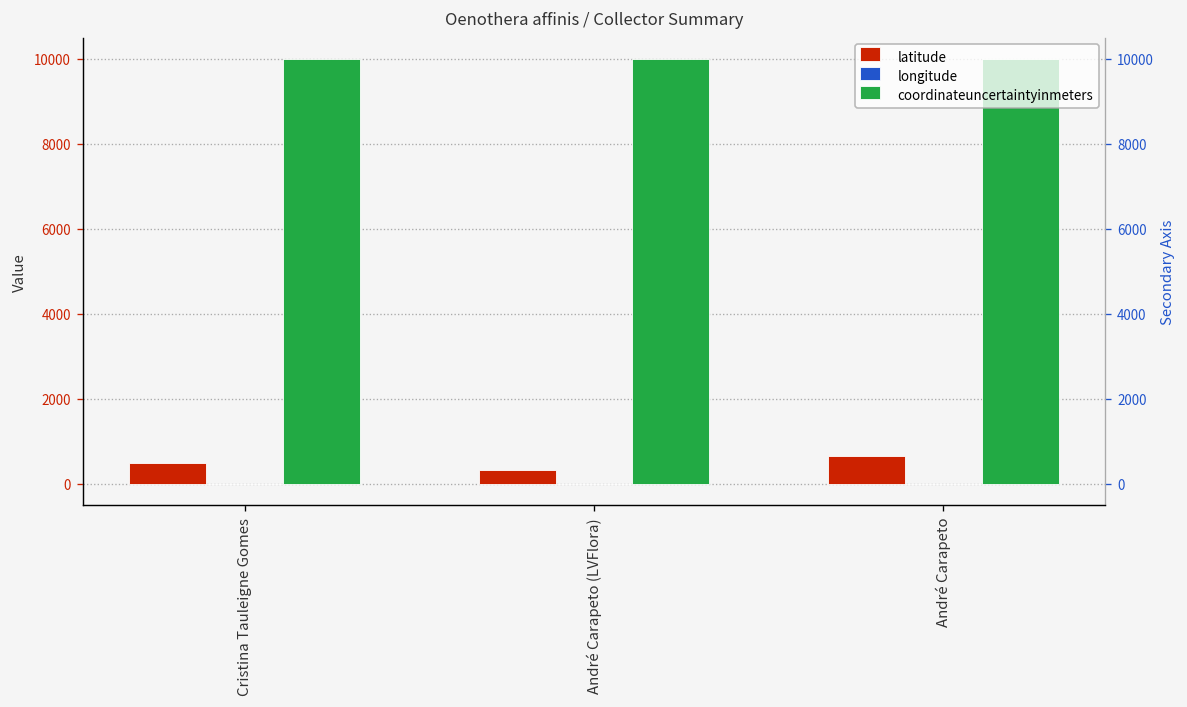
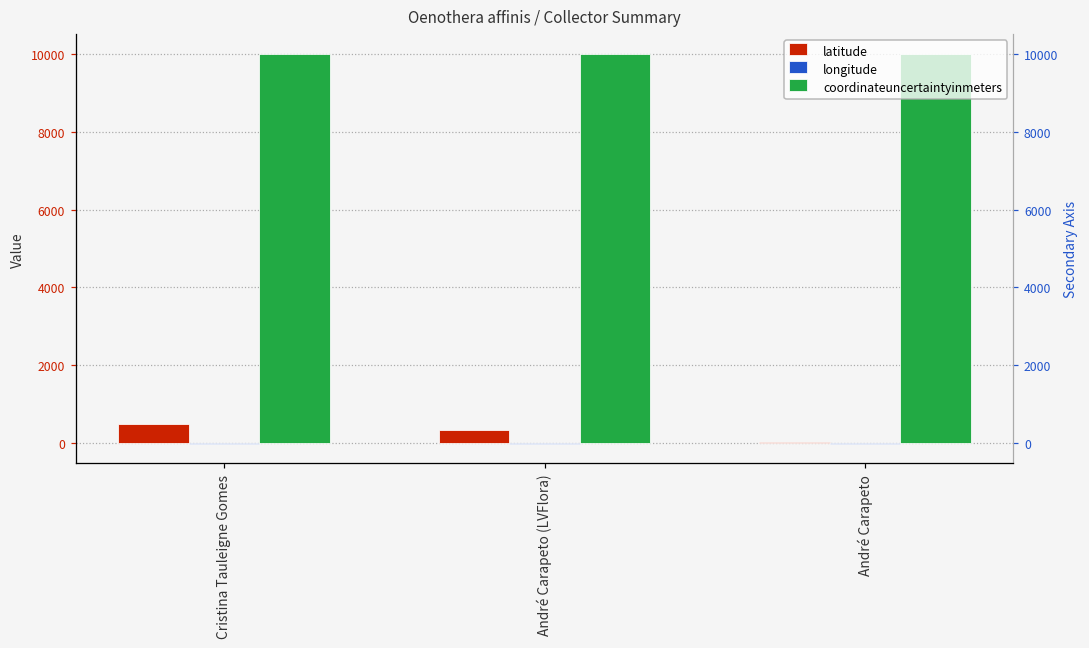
  {
    "latitude": {
      "Cristina Tauleigne Gomes": 500,
      "André Carapeto (LVFlora)": 300,
-     "André Carapeto": 600
+     "André Carapeto": 0
    },
    "coordinateuncertaintyinmeters": {
      "Cristina Tauleigne Gomes": 10000,
      "André Carapeto (LVFlora)": 10000
    }
  }
